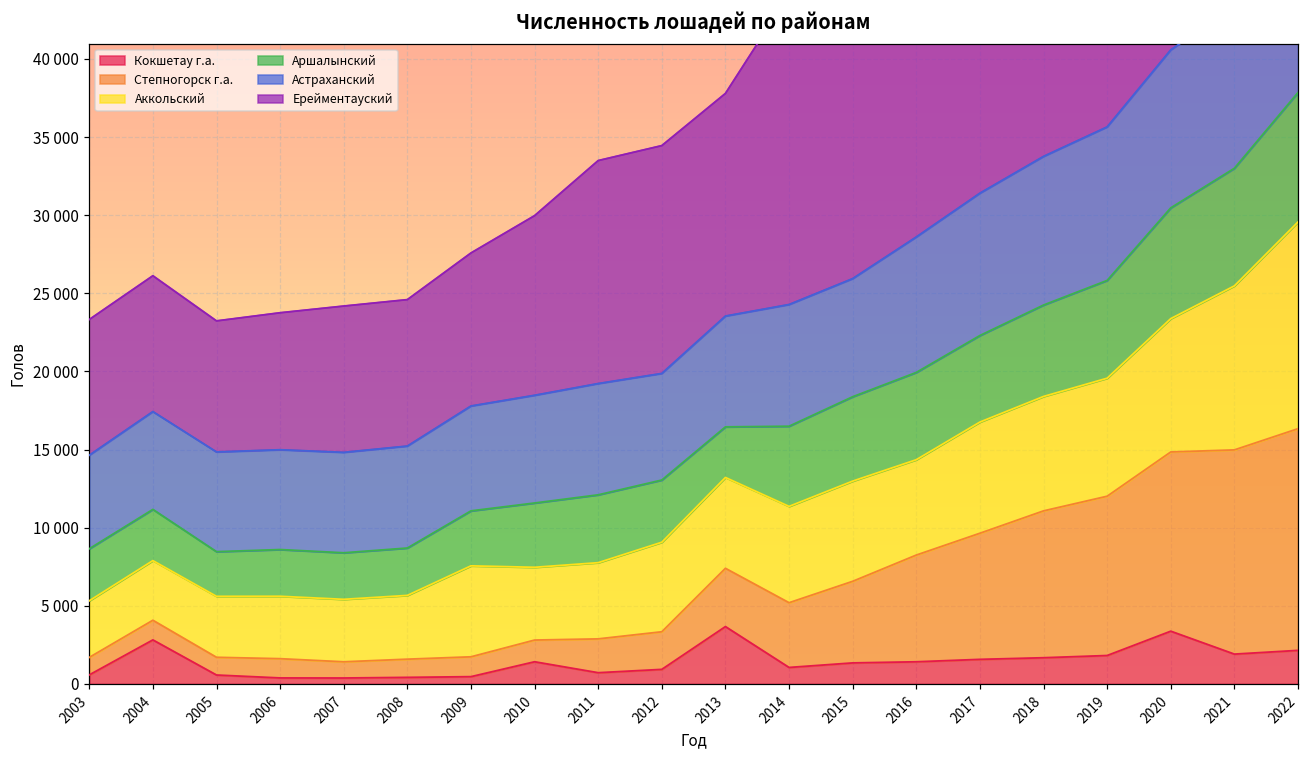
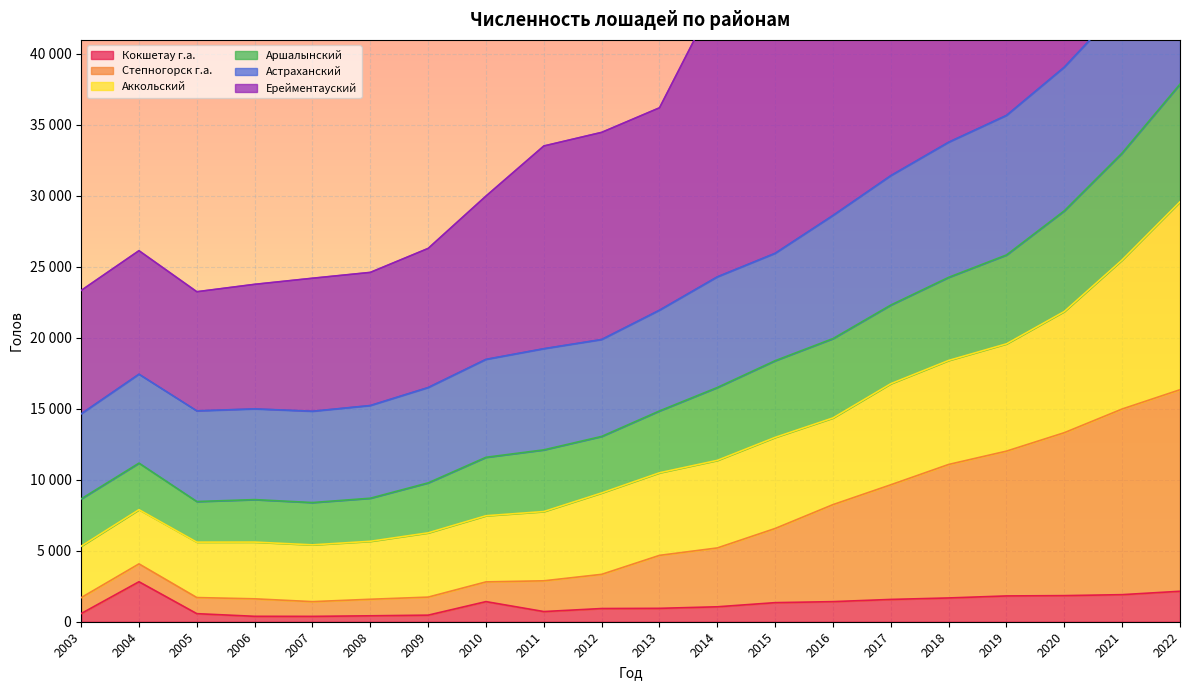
  {
    "Кокшетау г.а.": {
      "2003": 600,
      "2004": 2800,
      "2005": 600,
      "2006": 400,
      "2007": 400,
      "2008": 400,
      "2009": 500,
      "2010": 1400,
      "2011": 700,
      "2012": 900,
-     "2013": 3700,
+     "2013": 900,
      "2014": 1100,
      "2015": 1300,
      "2016": 1400,
      "2017": 1600,
      "2018": 1700,
      "2019": 1800,
-     "2020": 3400,
+     "2020": 1800,
      "2021": 1900,
      "2022": 2100
    },
    "Степногорск г.а.": {
      "2003": 1100,
      "2004": 1300,
      "2005": 1100,
      "2006": 1200,
      "2007": 1000,
      "2008": 1200,
      "2009": 1300,
      "2010": 1400,
      "2011": 2200,
      "2012": 2400,
      "2013": 3700,
      "2014": 4100,
      "2015": 5200,
      "2016": 6800,
      "2017": 8100,
      "2018": 9400,
      "2019": 10200,
      "2020": 11500,
      "2021": 13100,
      "2022": 14200
    },
    "Аккольский": {
      "2003": 3600,
      "2004": 3800,
      "2005": 3900,
      "2006": 4000,
      "2007": 4000,
      "2008": 4100,
-     "2009": 5800,
+     "2009": 4500,
      "2010": 4700,
      "2011": 4900,
      "2012": 5700,
      "2013": 5800,
      "2014": 6200,
      "2015": 6400,
      "2016": 6100,
      "2017": 7100,
      "2018": 7300,
      "2019": 7600,
      "2020": 8500,
      "2021": 10500,
      "2022": 13200
    },
    "Аршалынский": {
      "2003": 3300,
      "2004": 3300,
      "2005": 2900,
      "2006": 3000,
      "2007": 3000,
      "2008": 3000,
      "2009": 3500,
      "2010": 4100,
      "2011": 4300,
      "2012": 4000,
-     "2013": 3200,
+     "2013": 4400,
      "2014": 5100,
      "2015": 5400,
      "2016": 5600,
      "2017": 5500,
      "2018": 5900,
      "2019": 6300,
      "2020": 7100,
      "2021": 7500,
      "2022": 8300
    },
    "Астраханский": {
      "2003": 6000,
      "2004": 6300,
      "2005": 6400,
      "2006": 6400,
      "2007": 6400,
      "2008": 6500,
      "2009": 6700,
      "2010": 6900,
      "2011": 7100,
      "2012": 6800,
      "2013": 7100,
      "2014": 7800,
      "2015": 7600,
      "2016": 8700,
      "2017": 9100,
      "2018": 9500,
      "2019": 9800,
      "2020": 10100
    },
    "Ерейментауский": {
      "2003": 8700,
      "2004": 8700,
      "2005": 8400,
      "2006": 8800,
      "2007": 9400,
      "2008": 9400,
      "2009": 9800,
      "2010": 11500,
      "2011": 14300,
      "2012": 14600,
      "2013": 14200
    }
  }
